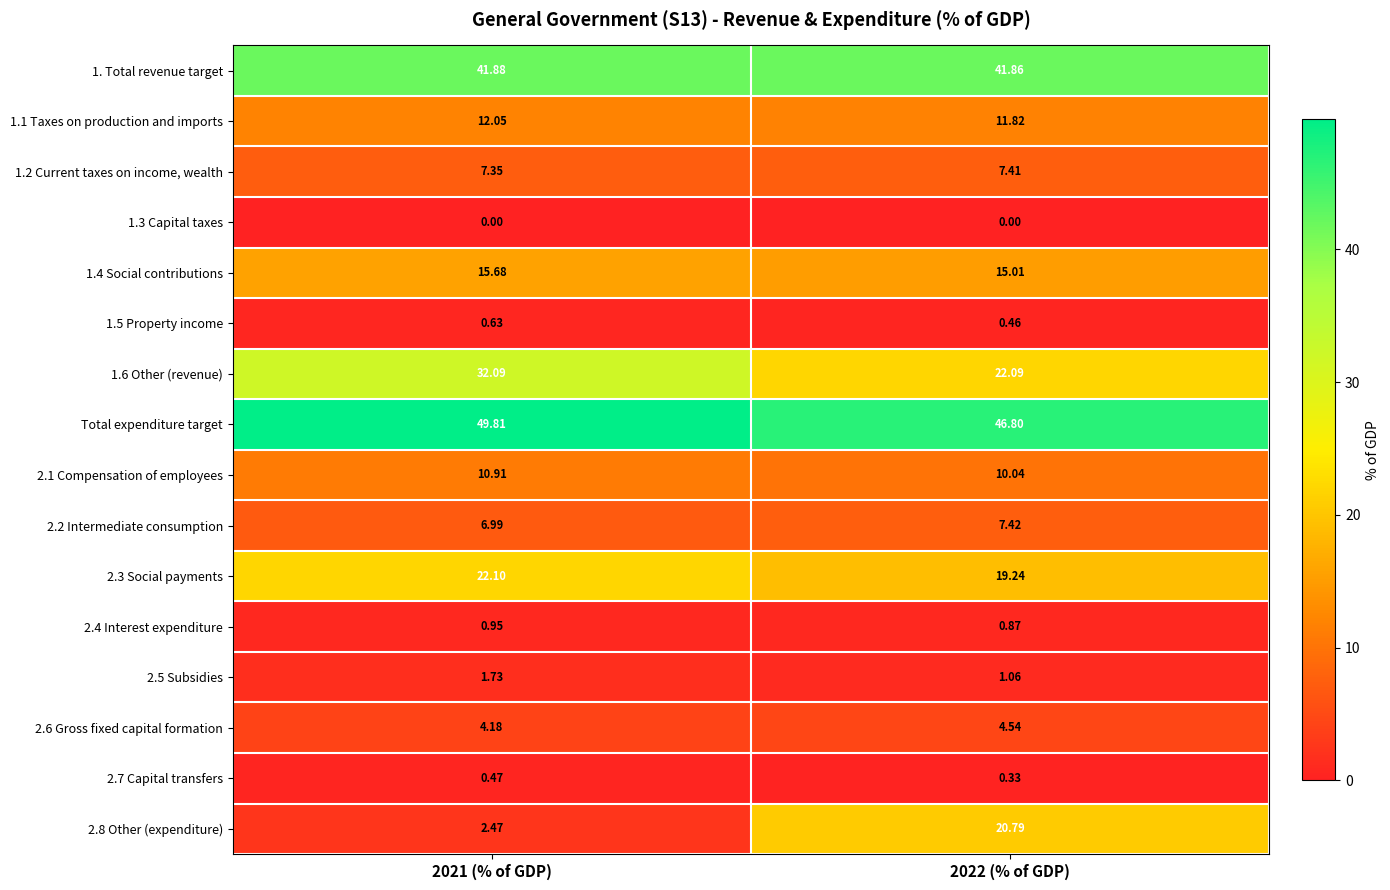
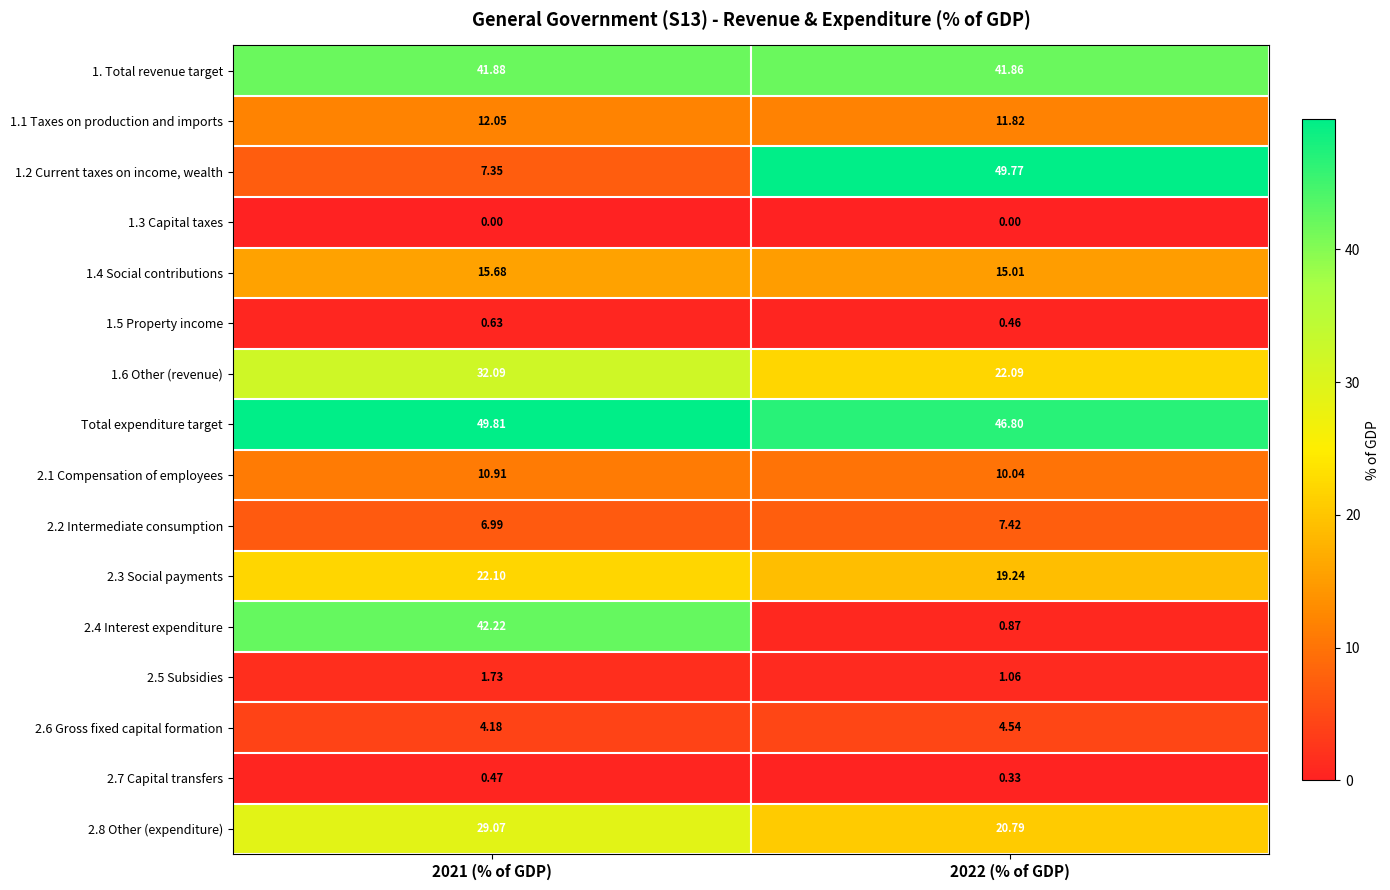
  {
    "1. Total revenue target": {
      "2021 (% of GDP)": 41.88,
      "2022 (% of GDP)": 41.86
    },
    "1.1 Taxes on production and imports": {
      "2021 (% of GDP)": 12.05,
      "2022 (% of GDP)": 11.82
    },
    "1.2 Current taxes on income, wealth": {
      "2021 (% of GDP)": 7.35,
-     "2022 (% of GDP)": 7.41
+     "2022 (% of GDP)": 49.77
    },
    "1.3 Capital taxes": {
      "2021 (% of GDP)": 0.00,
      "2022 (% of GDP)": 0.00
    },
    "1.4 Social contributions": {
      "2021 (% of GDP)": 15.68,
      "2022 (% of GDP)": 15.01
    },
    "1.5 Property income": {
      "2021 (% of GDP)": 0.63,
      "2022 (% of GDP)": 0.46
    },
    "1.6 Other (revenue)": {
      "2021 (% of GDP)": 32.09,
      "2022 (% of GDP)": 22.09
    },
    "Total expenditure target": {
      "2021 (% of GDP)": 49.81,
      "2022 (% of GDP)": 46.80
    },
    "2.1 Compensation of employees": {
      "2021 (% of GDP)": 10.91,
      "2022 (% of GDP)": 10.04
    },
    "2.2 Intermediate consumption": {
      "2021 (% of GDP)": 6.99,
      "2022 (% of GDP)": 7.42
    },
    "2.3 Social payments": {
      "2021 (% of GDP)": 22.10,
      "2022 (% of GDP)": 19.24
    },
    "2.4 Interest expenditure": {
-     "2021 (% of GDP)": 0.95,
+     "2021 (% of GDP)": 42.22,
      "2022 (% of GDP)": 0.87
    },
    "2.5 Subsidies": {
      "2021 (% of GDP)": 1.73,
      "2022 (% of GDP)": 1.06
    },
    "2.6 Gross fixed capital formation": {
      "2021 (% of GDP)": 4.18,
      "2022 (% of GDP)": 4.54
    },
    "2.7 Capital transfers": {
      "2021 (% of GDP)": 0.47,
      "2022 (% of GDP)": 0.33
    },
    "2.8 Other (expenditure)": {
-     "2021 (% of GDP)": 2.47,
+     "2021 (% of GDP)": 29.07,
      "2022 (% of GDP)": 20.79
    }
  }
